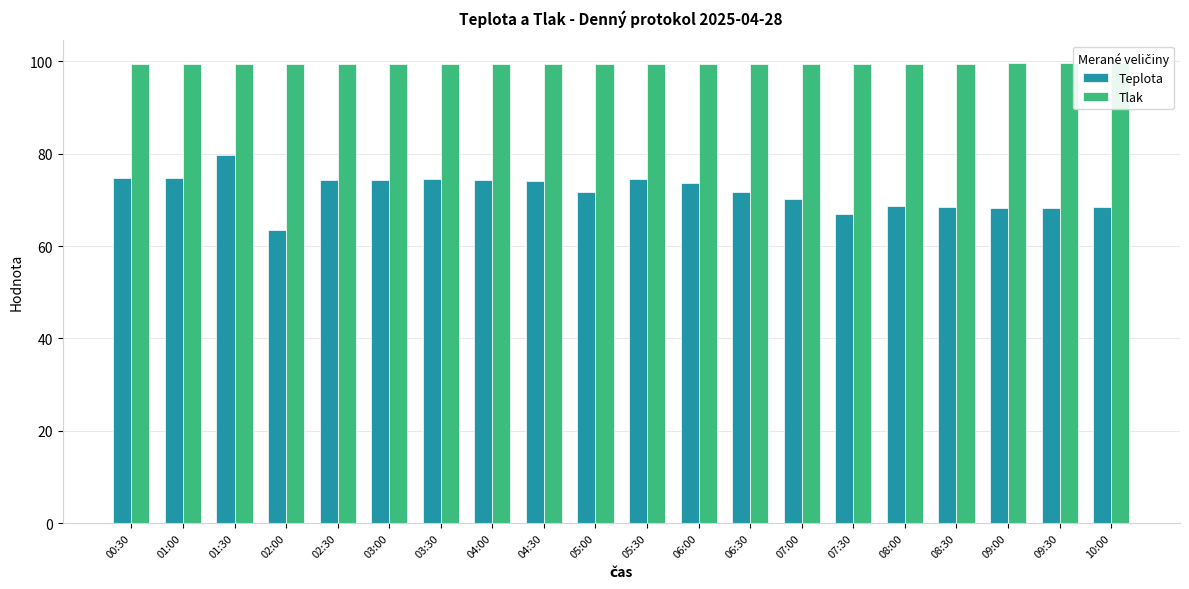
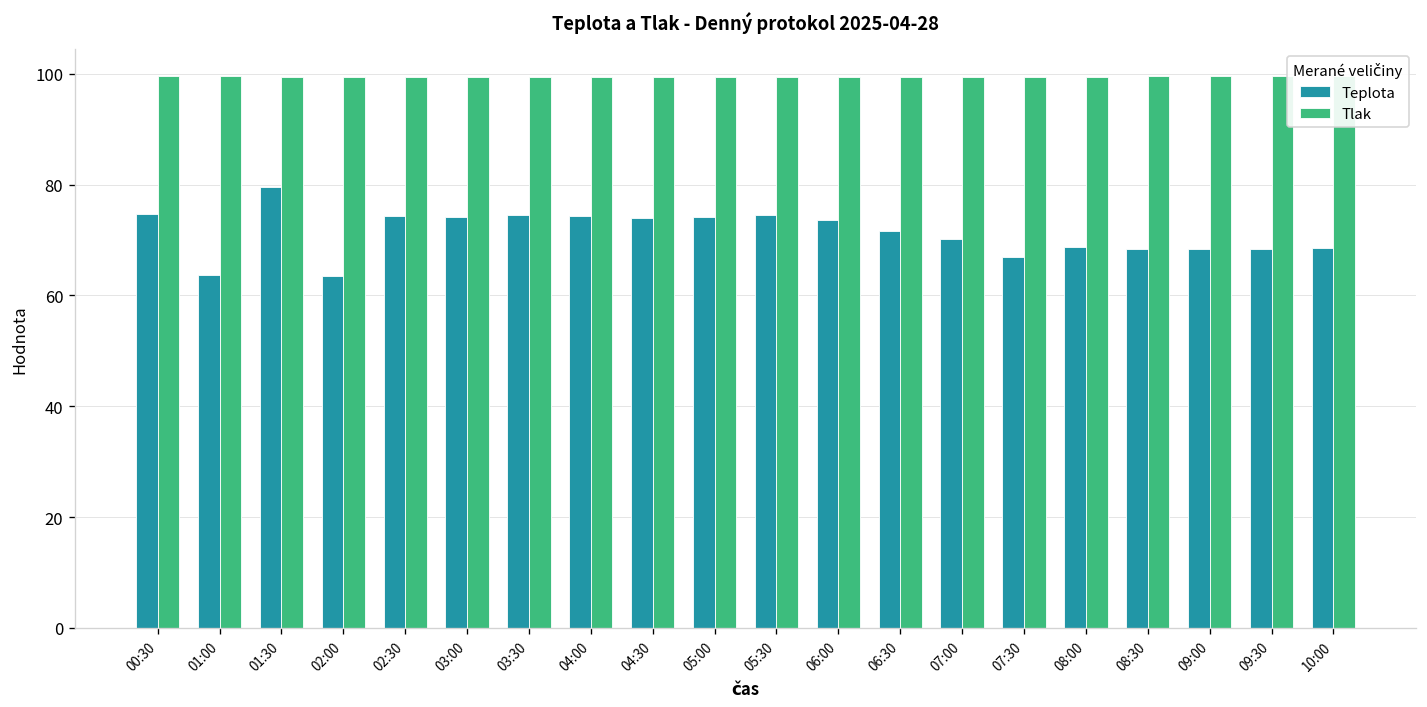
  {
    "Teplota": {
      "00:30": 75,
-     "01:00": 75,
+     "01:00": 64,
      "01:30": 80,
      "02:00": 64,
      "02:30": 74,
      "03:00": 74,
      "03:30": 75,
      "04:00": 74,
      "04:30": 74,
-     "05:00": 72,
+     "05:00": 74,
      "05:30": 75,
      "06:00": 74,
      "06:30": 72,
      "07:00": 70,
      "07:30": 67,
      "08:00": 69,
      "08:30": 68,
      "09:00": 68,
      "09:30": 68,
      "10:00": 69
    },
    "Tlak": {
      "00:30": 100,
      "01:00": 100,
      "01:30": 100,
      "02:00": 100,
      "02:30": 99,
      "03:00": 99,
      "03:30": 99,
      "04:00": 99,
      "04:30": 99,
      "05:00": 99,
      "05:30": 99,
      "06:00": 99,
      "06:30": 99,
      "07:00": 99,
      "07:30": 99,
      "08:00": 100,
      "08:30": 100,
      "09:00": 100,
      "09:30": 100
    }
  }
